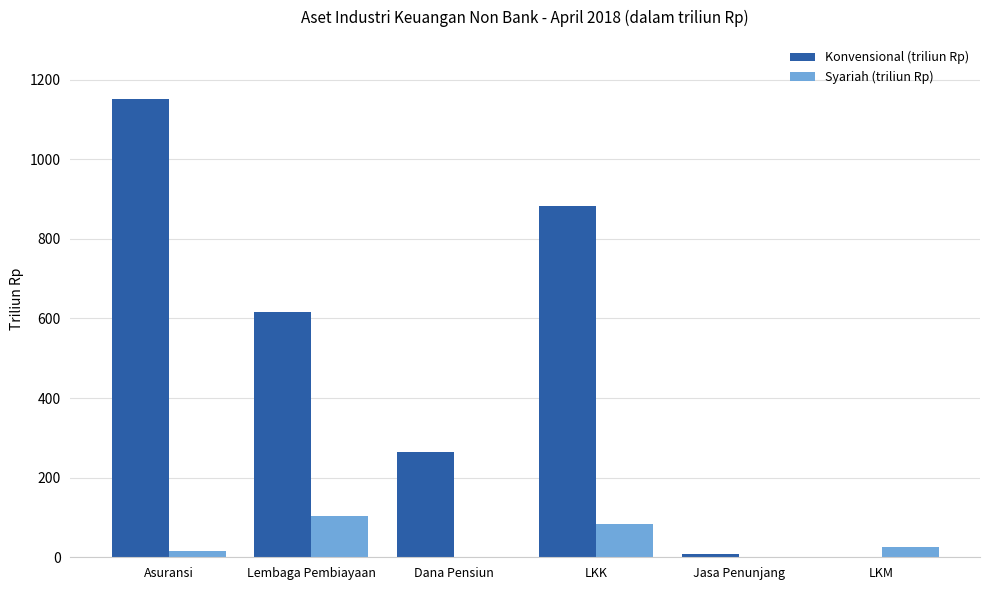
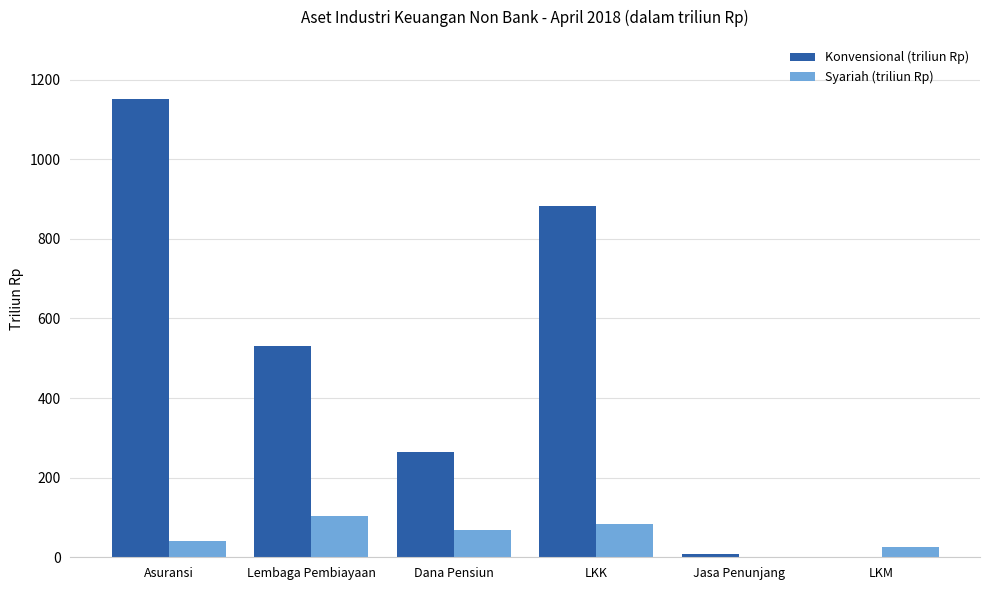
  {
    "Konvensional (triliun Rp)": {
      "Asuransi": 1150,
-     "Lembaga Pembiayaan": 620,
+     "Lembaga Pembiayaan": 530,
      "Dana Pensiun": 260,
      "LKK": 880,
      "Jasa Penunjang": 10
    },
    "Syariah (triliun Rp)": {
-     "Asuransi": 20,
+     "Asuransi": 40,
      "Lembaga Pembiayaan": 100,
-     "Dana Pensiun": 0,
+     "Dana Pensiun": 70,
      "LKK": 80,
      "Jasa Penunjang": 0,
      "LKM": 30
    }
  }
